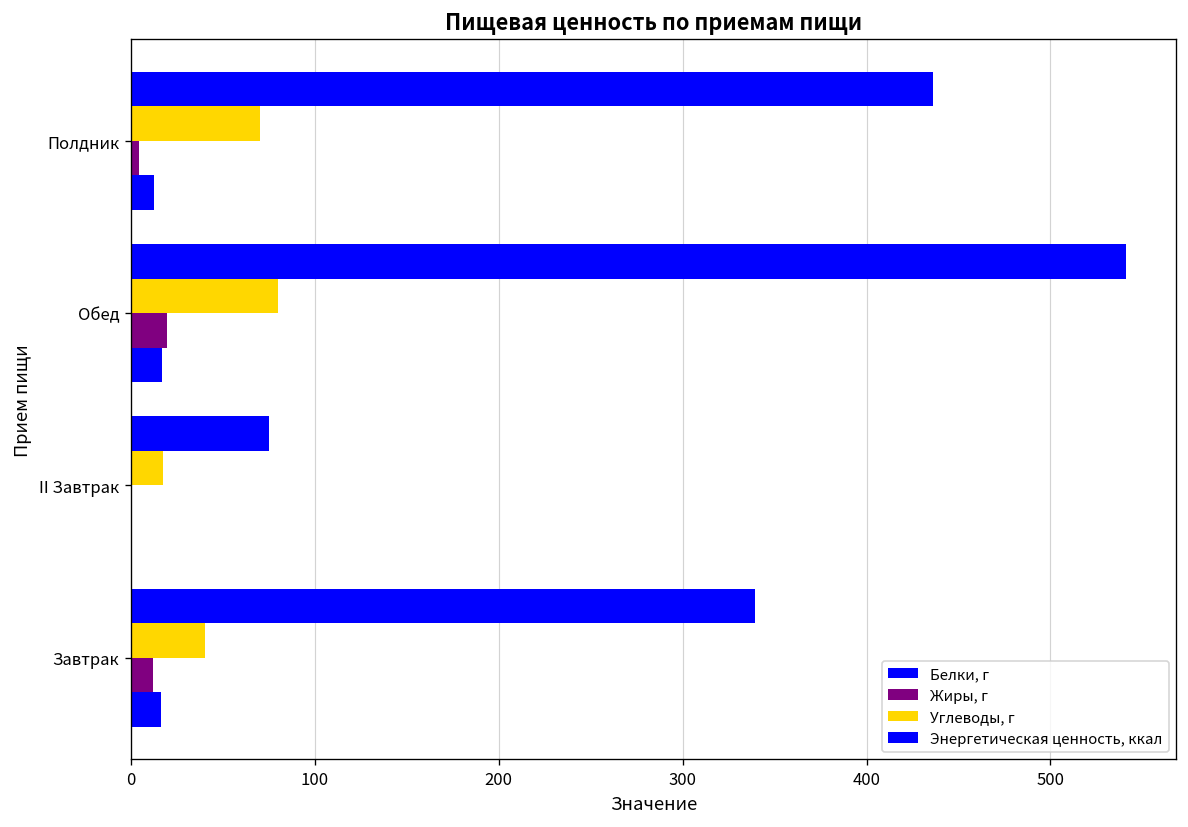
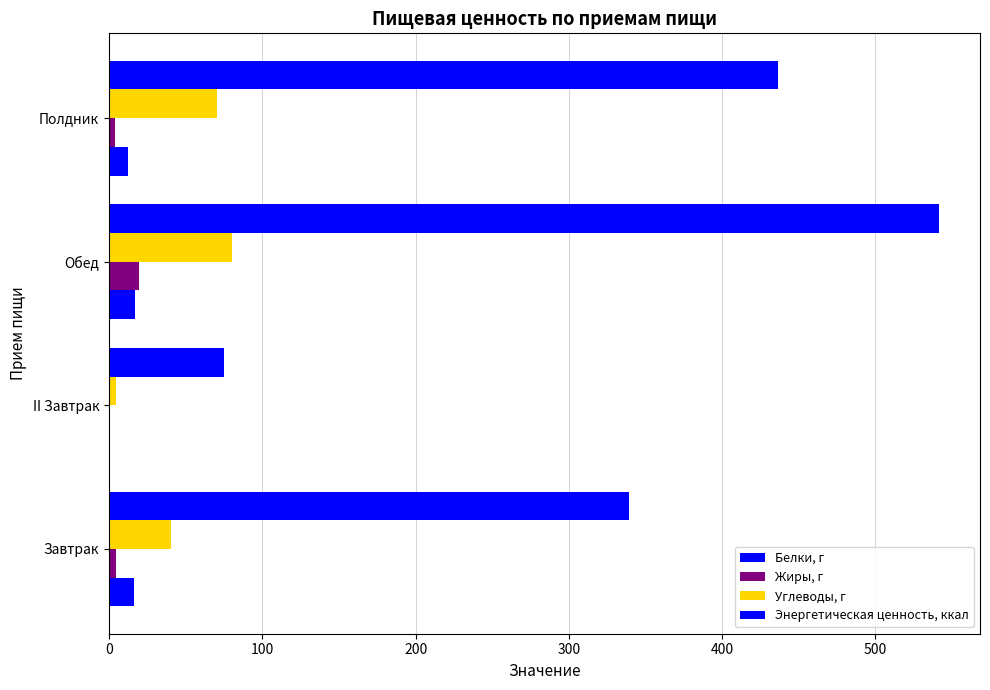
  {
    "Жиры, г": {
      "Полдник": 4,
      "Обед": 20,
-     "Завтрак": 12
+     "Завтрак": 4
    },
    "Углеводы, г": {
      "Полдник": 70,
      "Обед": 80,
-     "II Завтрак": 18,
+     "II Завтрак": 4,
      "Завтрак": 40
    }
  }
